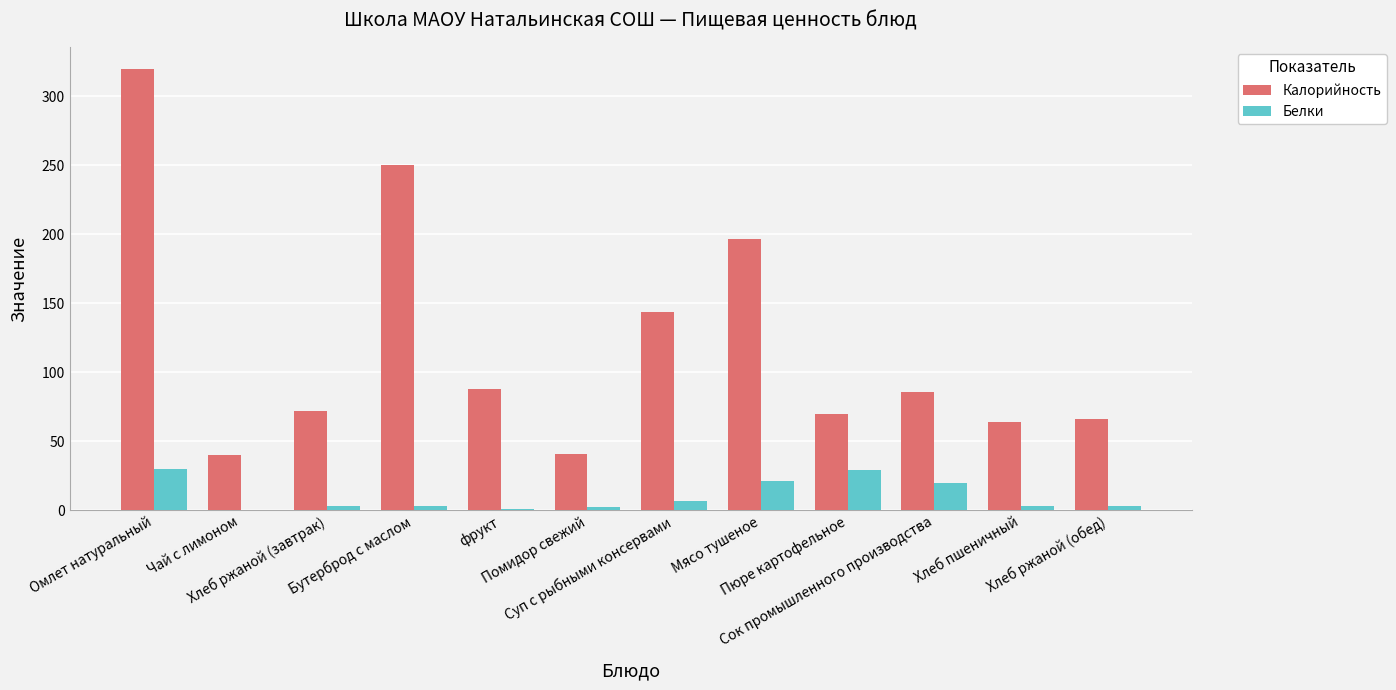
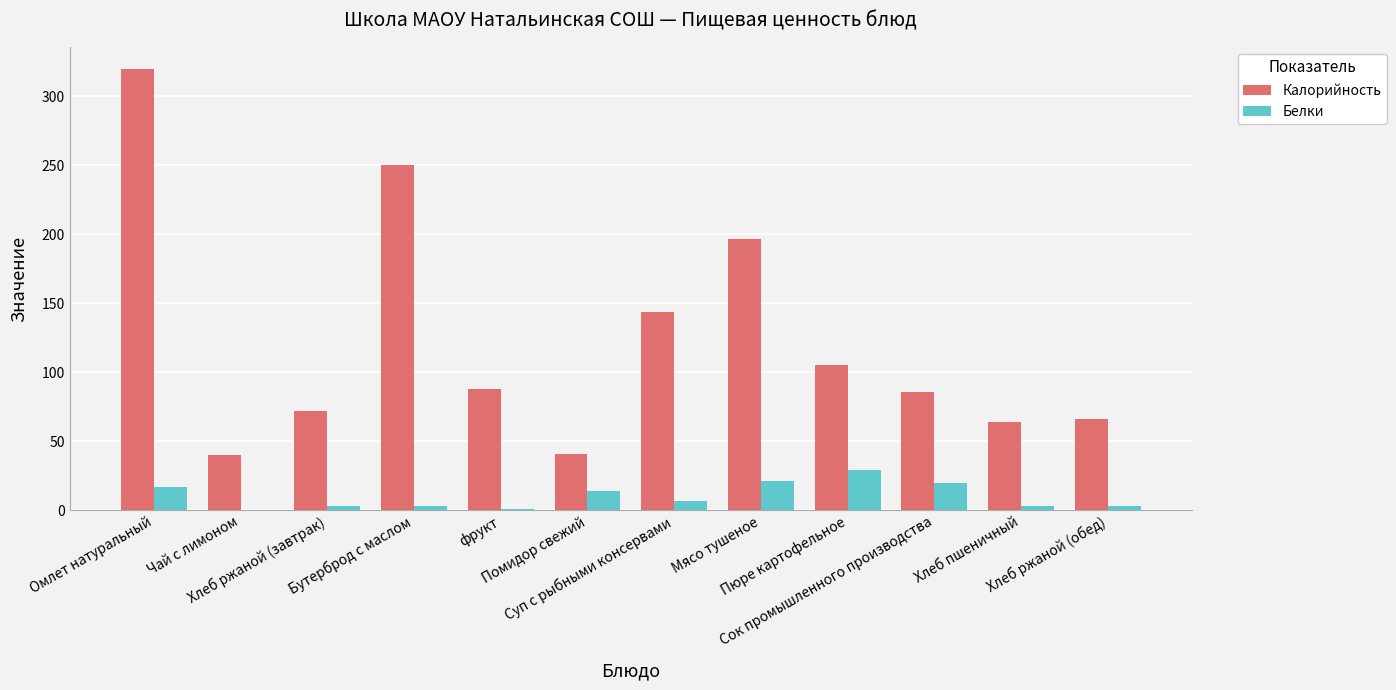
  {
    "Калорийность": {
      "Омлет натуральный": 320,
      "Чай с лимоном": 40,
      "Хлеб ржаной (завтрак)": 72,
      "Бутерброд с маслом": 250,
      "фрукт": 88,
      "Помидор свежий": 41,
      "Суп с рыбными консервами": 144,
      "Мясо тушеное": 197,
-     "Пюре картофельное": 70,
+     "Пюре картофельное": 105,
      "Сок промышленного производства": 86,
      "Хлеб пшеничный": 64,
      "Хлеб ржаной (обед)": 66
    },
    "Белки": {
-     "Омлет натуральный": 30,
+     "Омлет натуральный": 17,
      "Чай с лимоном": 0,
      "Хлеб ржаной (завтрак)": 3,
      "Бутерброд с маслом": 3,
-     "Помидор свежий": 2,
+     "Помидор свежий": 14,
      "Суп с рыбными консервами": 7,
      "Мясо тушеное": 21,
      "Пюре картофельное": 29,
      "Сок промышленного производства": 20,
      "Хлеб пшеничный": 3,
      "Хлеб ржаной (обед)": 3
    }
  }
